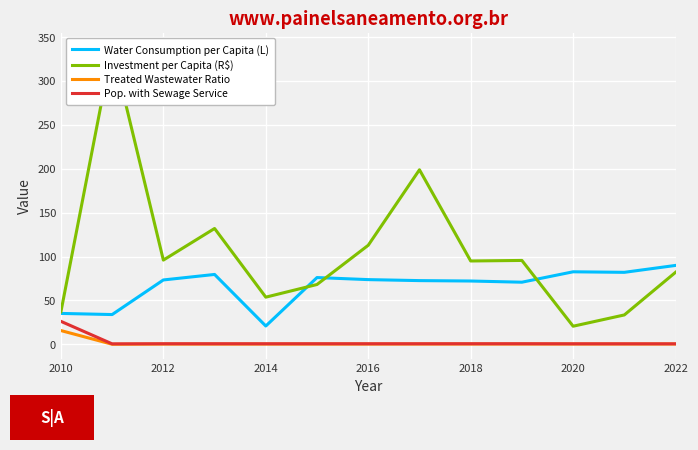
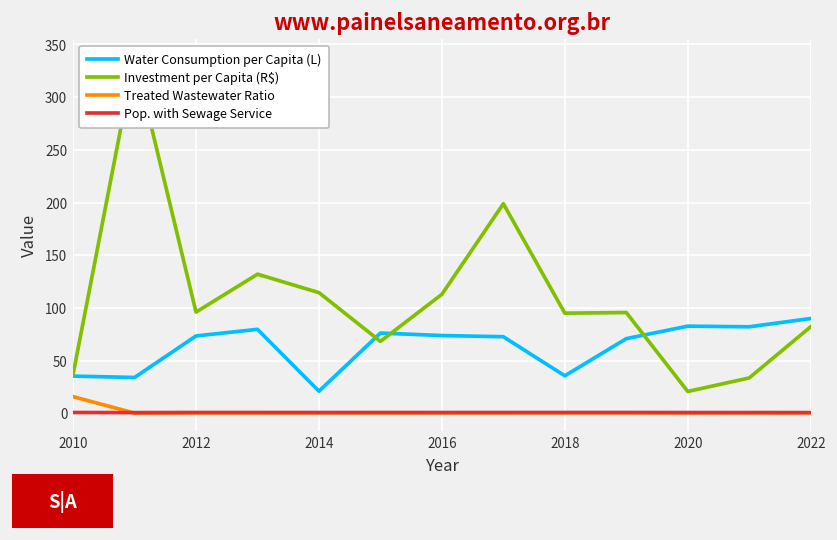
  {
    "Water Consumption per Capita (L)": {
      "2012": 70,
      "2014": 20,
      "2016": 70,
-     "2018": 70,
+     "2018": 40,
      "2020": 80,
      "2022": 90
    },
    "Investment per Capita (R$)": {
      "2012": 100,
-     "2014": 50,
+     "2014": 110,
      "2016": 110,
      "2018": 90,
      "2020": 20,
      "2022": 80
    },
    "Treated Wastewater Ratio": {
      "2010": 20
    },
    "Pop. with Sewage Service": {
-     "2010": 30
+     "2010": 0
    }
  }
